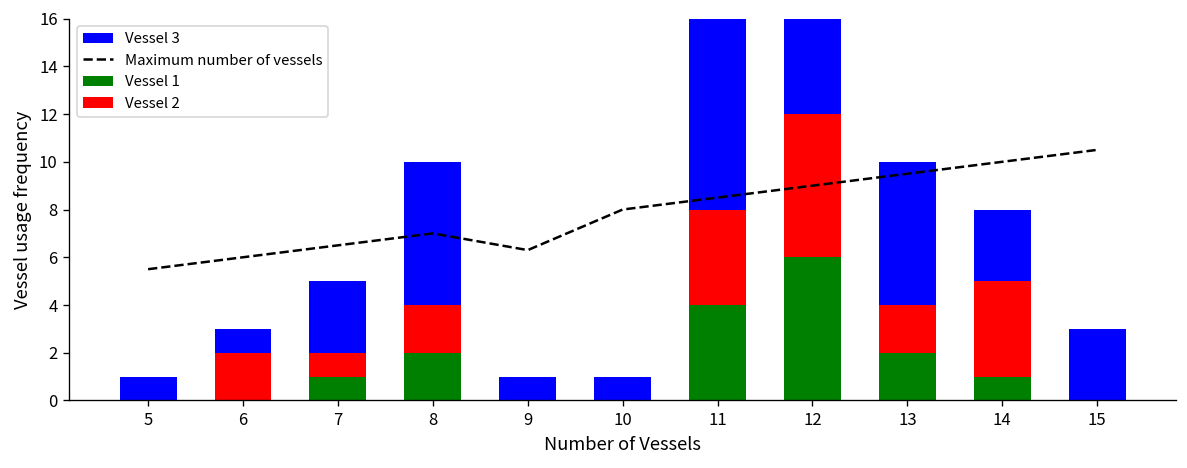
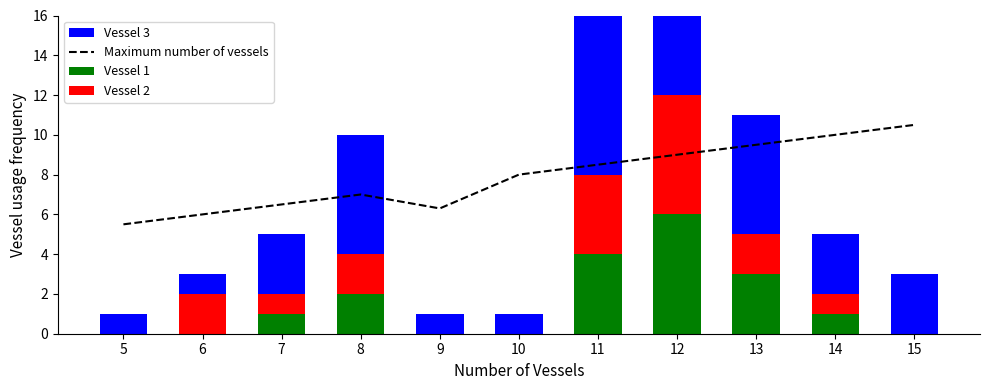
  {
    "Maximum number of vessels": {
      "5": 5.5,
      "6": 6,
      "7": 6.5,
      "8": 7,
      "9": 6.3,
      "10": 8,
      "11": 8.5,
      "12": 9,
      "13": 9.5,
      "14": 10,
      "15": 10.5
    },
    "Vessel 1": {
      "5": 0,
      "6": 0,
      "7": 1,
      "8": 2,
      "9": 0,
      "10": 0,
      "11": 4,
      "12": 6,
-     "13": 2,
+     "13": 3,
      "14": 1,
      "15": 0
    },
    "Vessel 2": {
      "5": 0,
      "6": 2,
      "7": 1,
      "8": 2,
      "9": 0,
      "10": 0,
      "11": 4,
      "12": 6,
      "13": 2,
-     "14": 4,
+     "14": 1,
      "15": 0
    },
    "Vessel 3": {
      "5": 1,
      "6": 1,
      "7": 3,
      "8": 6,
      "9": 1,
      "10": 1,
      "13": 6,
      "14": 3,
      "15": 3
    }
  }
